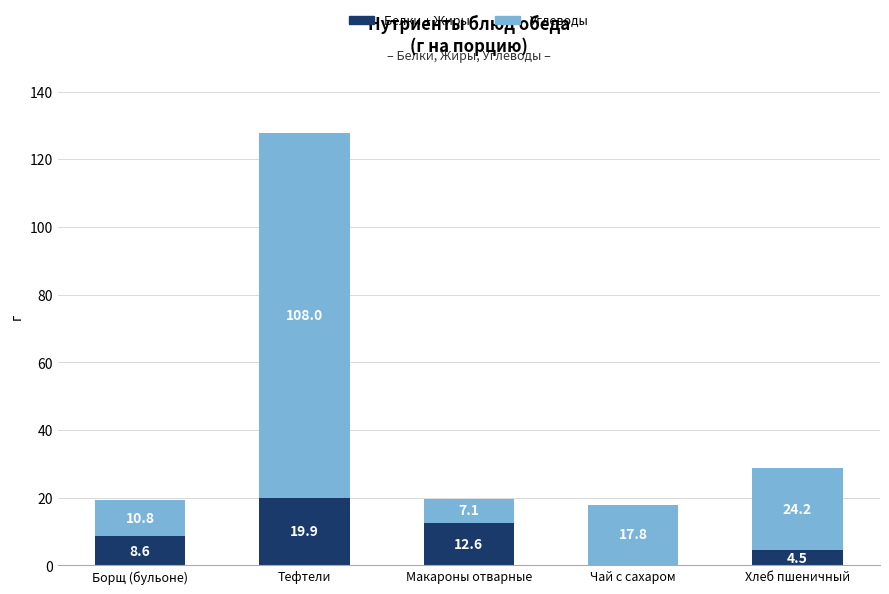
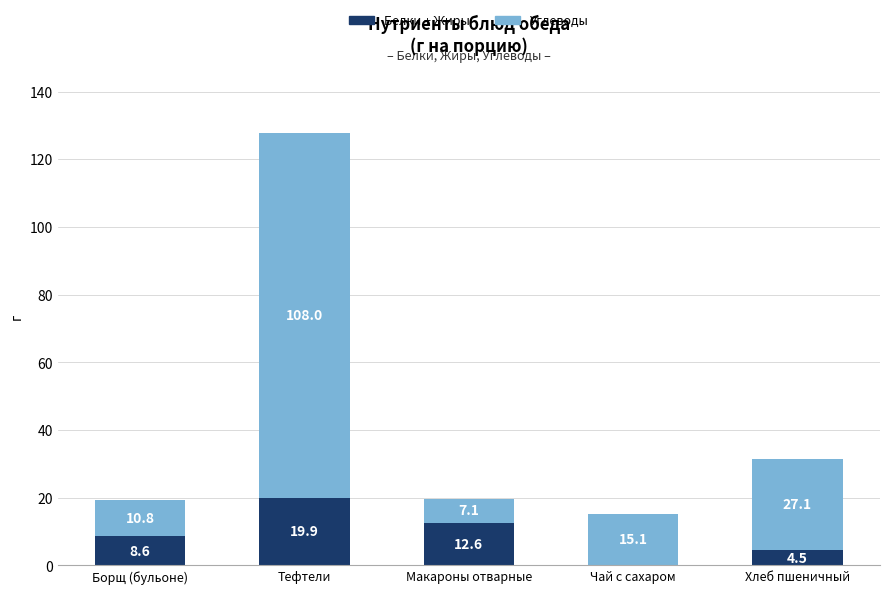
  {
    "Белки + Жиры": {
      "Борщ (бульоне)": 8.6,
      "Тефтели": 19.9,
      "Макароны отварные": 12.6,
      "Хлеб пшеничный": 4.5
    },
    "Углеводы": {
      "Борщ (бульоне)": 10.8,
      "Тефтели": 108.0,
      "Макароны отварные": 7.1,
-     "Чай с сахаром": 17.8,
-     "Хлеб пшеничный": 24.2
+     "Чай с сахаром": 15.1,
+     "Хлеб пшеничный": 27.1
    }
  }
